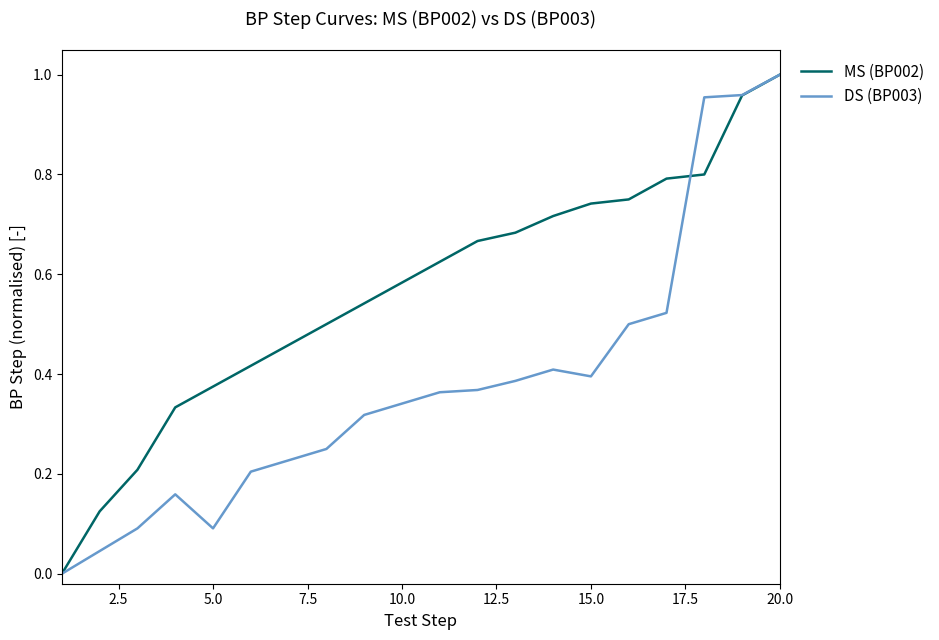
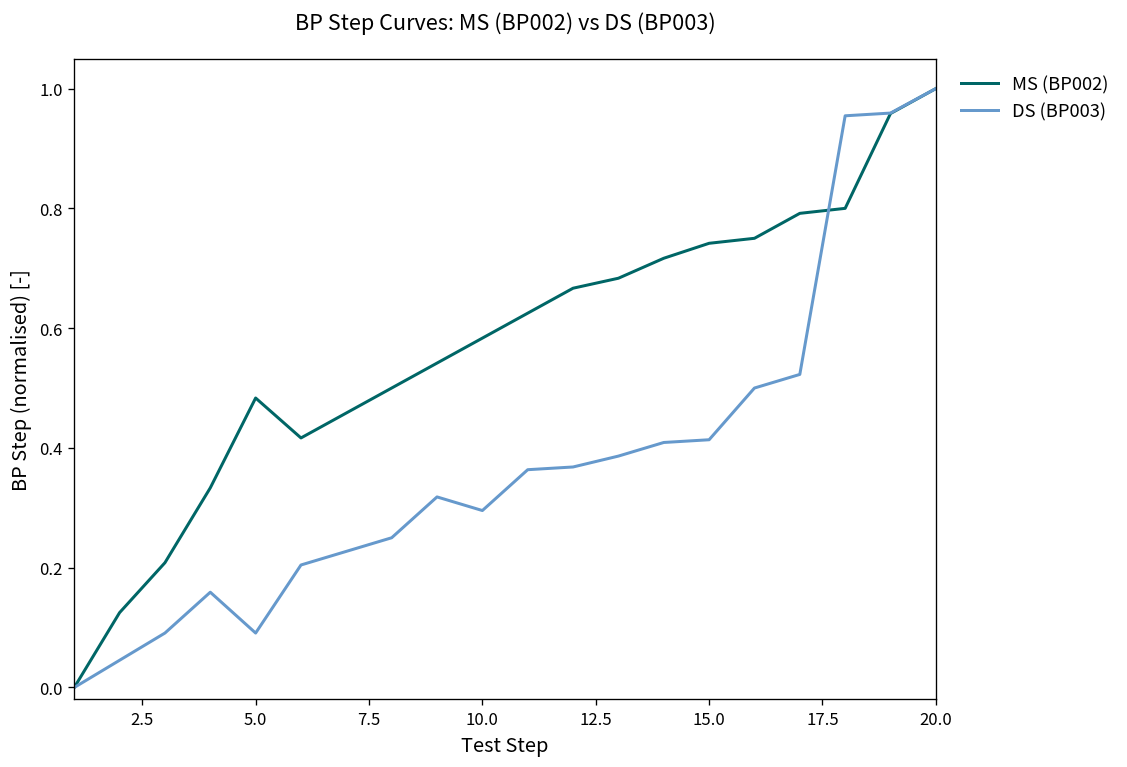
  {
    "MS (BP002)": {
-     "5.0": 0.38,
+     "5.0": 0.48,
      "10.0": 0.58,
      "15.0": 0.74
    },
    "DS (BP003)": {
      "5.0": 0.09,
-     "10.0": 0.34,
-     "15.0": 0.40
+     "10.0": 0.30,
+     "15.0": 0.41
    }
  }
